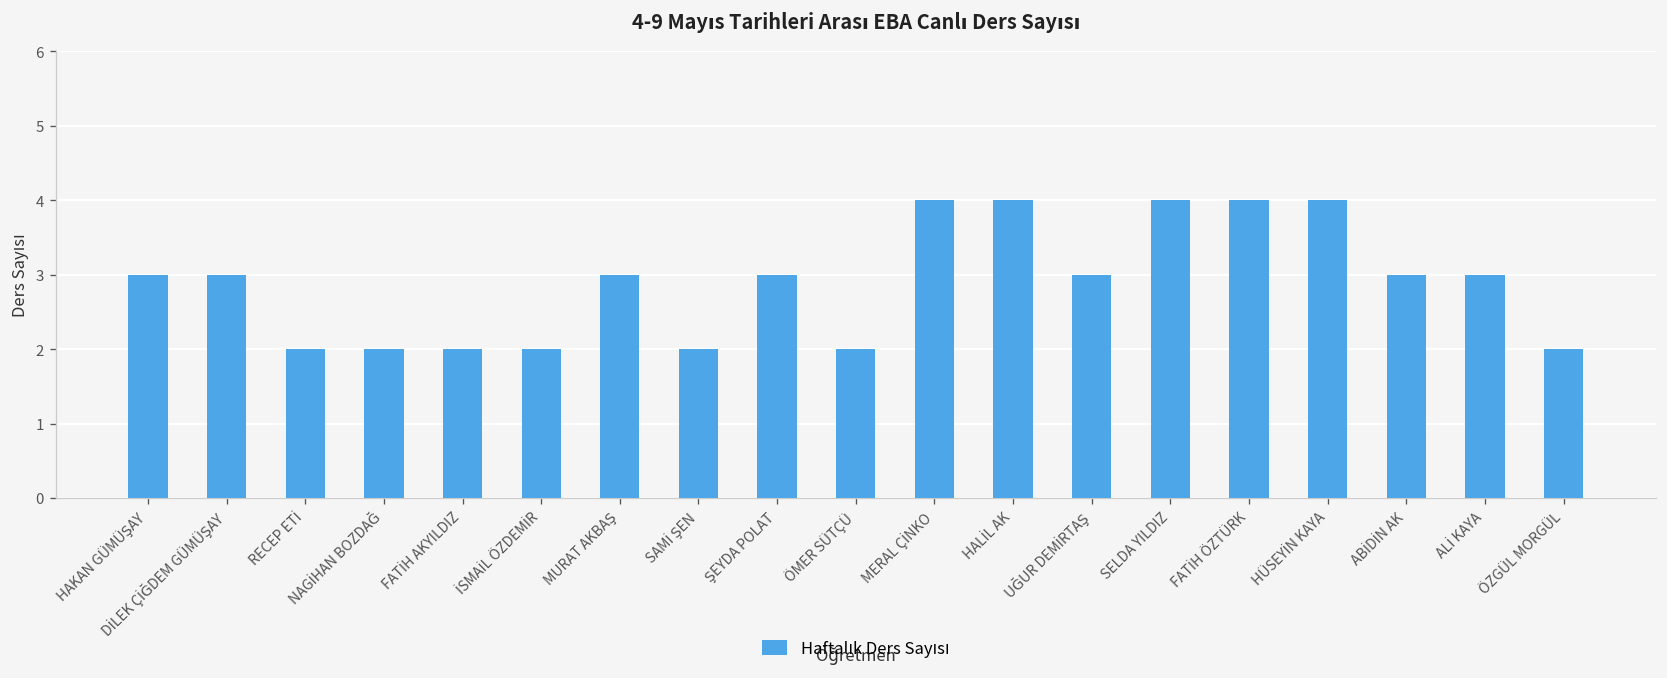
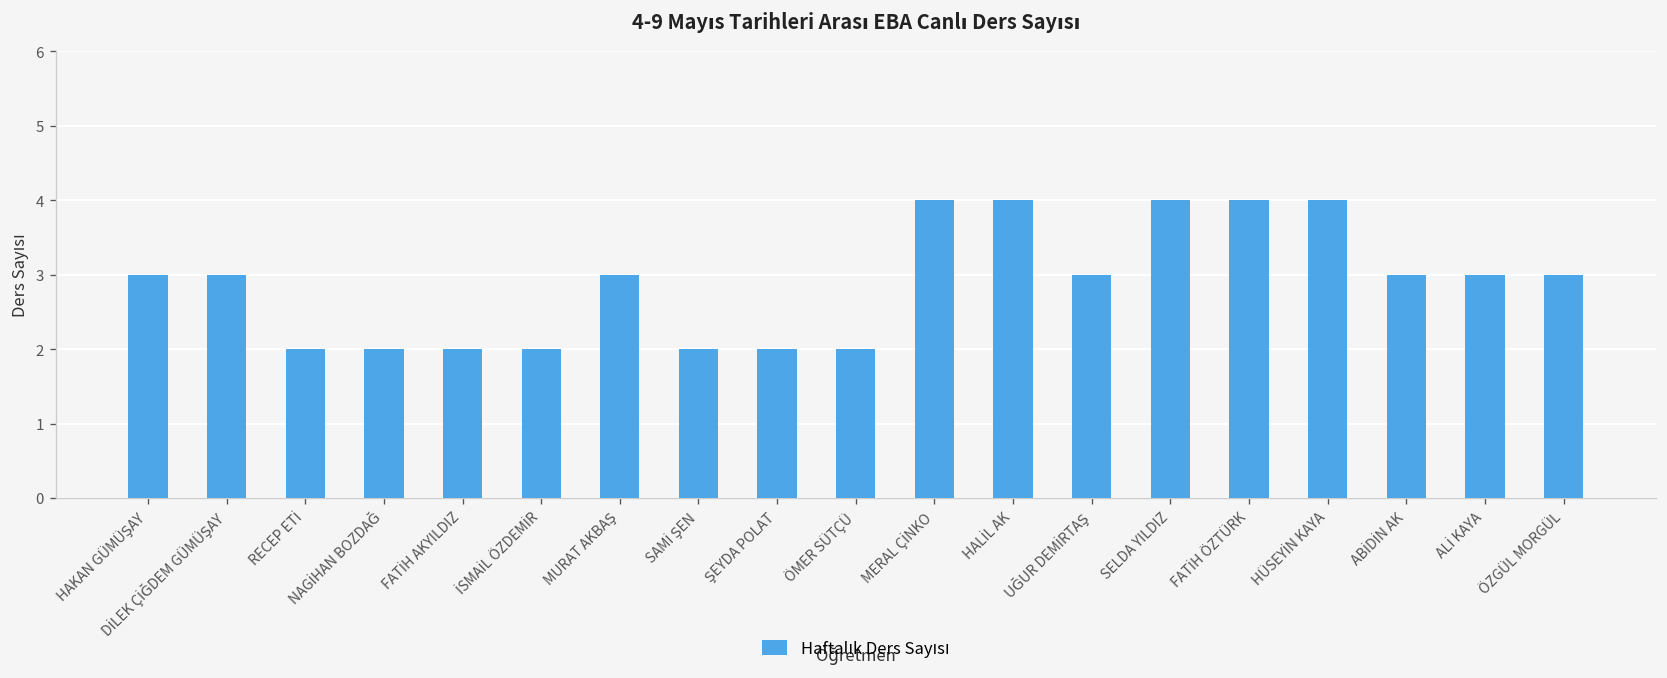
  {
    "HAKAN GÜMÜŞAY": 3,
    "DİLEK ÇİĞDEM GÜMÜŞAY": 3,
    "RECEP ETİ": 2,
    "NAGİHAN BOZDAĞ": 2,
    "FATİH AKYILDIZ": 2,
    "İSMAİL ÖZDEMİR": 2,
    "MURAT AKBAŞ": 3,
    "SAMİ ŞEN": 2,
-   "ŞEYDA POLAT": 3,
+   "ŞEYDA POLAT": 2,
    "ÖMER SÜTÇÜ": 2,
    "MERAL ÇİNKO": 4,
    "HALİL AK": 4,
    "UĞUR DEMİRTAŞ": 3,
    "SELDA YILDIZ": 4,
    "FATİH ÖZTÜRK": 4,
    "HÜSEYİN KAYA": 4,
    "ABİDİN AK": 3,
    "ALİ KAYA": 3,
-   "ÖZGÜL MORGÜL": 2
+   "ÖZGÜL MORGÜL": 3
  }
